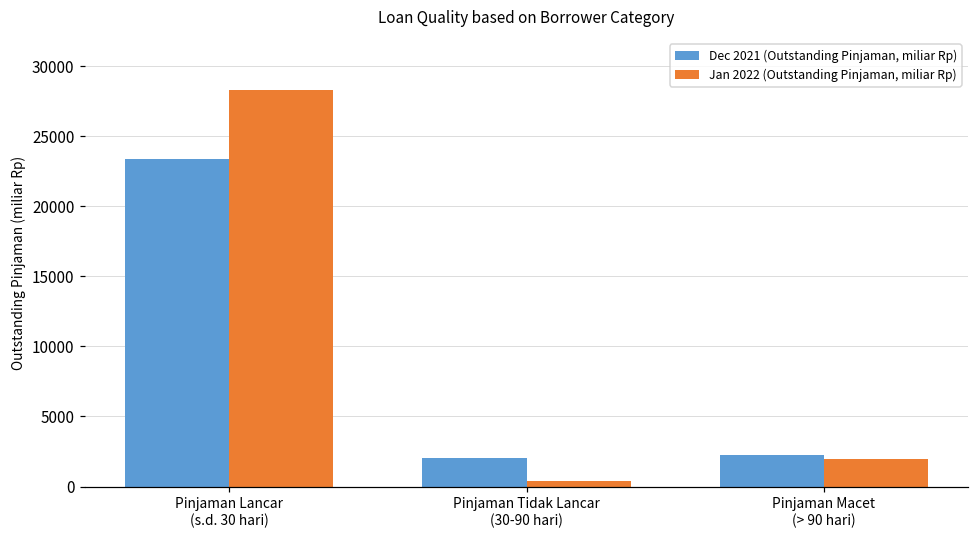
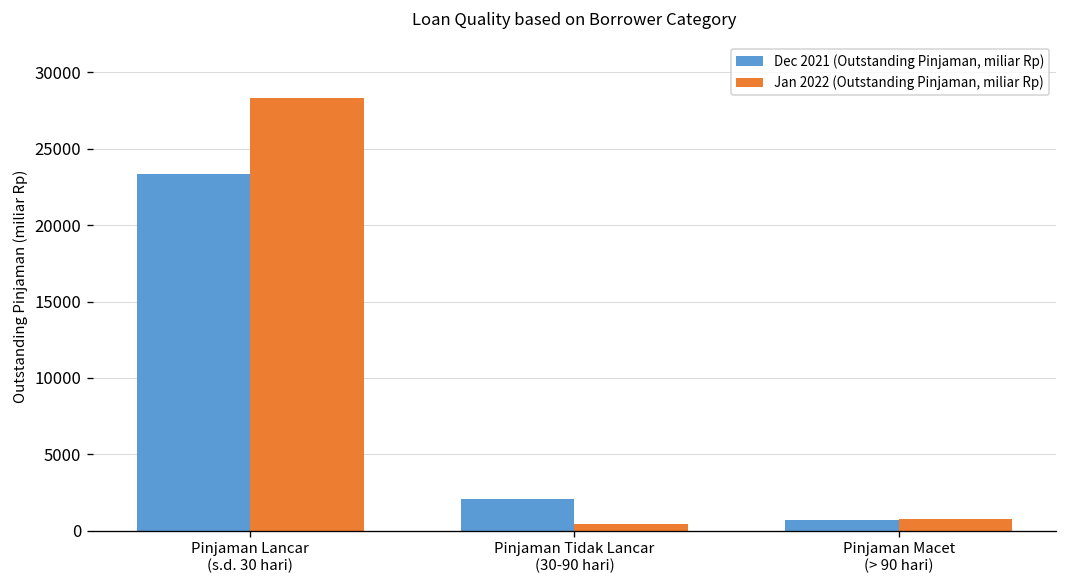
  {
    "Dec 2021 (Outstanding Pinjaman, miliar Rp)": {
      "Pinjaman Lancar (s.d. 30 hari)": 23400,
      "Pinjaman Tidak Lancar (30-90 hari)": 2000,
-     "Pinjaman Macet (> 90 hari)": 2200
+     "Pinjaman Macet (> 90 hari)": 700
    },
    "Jan 2022 (Outstanding Pinjaman, miliar Rp)": {
      "Pinjaman Lancar (s.d. 30 hari)": 28300,
      "Pinjaman Tidak Lancar (30-90 hari)": 400,
-     "Pinjaman Macet (> 90 hari)": 2000
+     "Pinjaman Macet (> 90 hari)": 800
    }
  }
